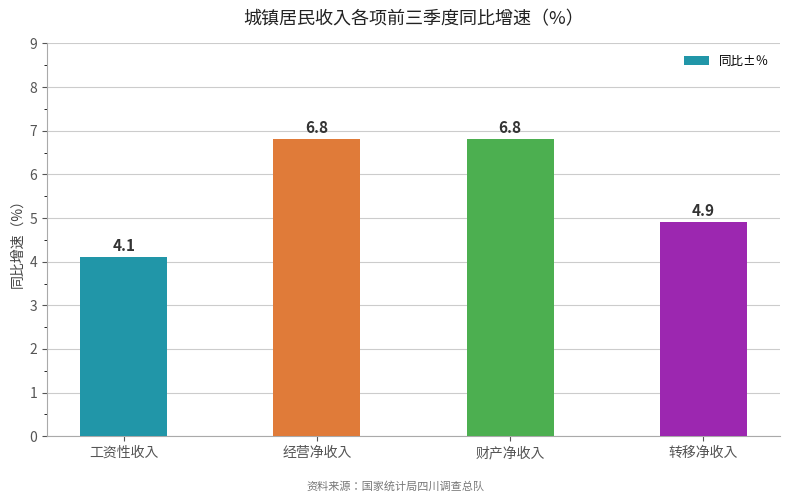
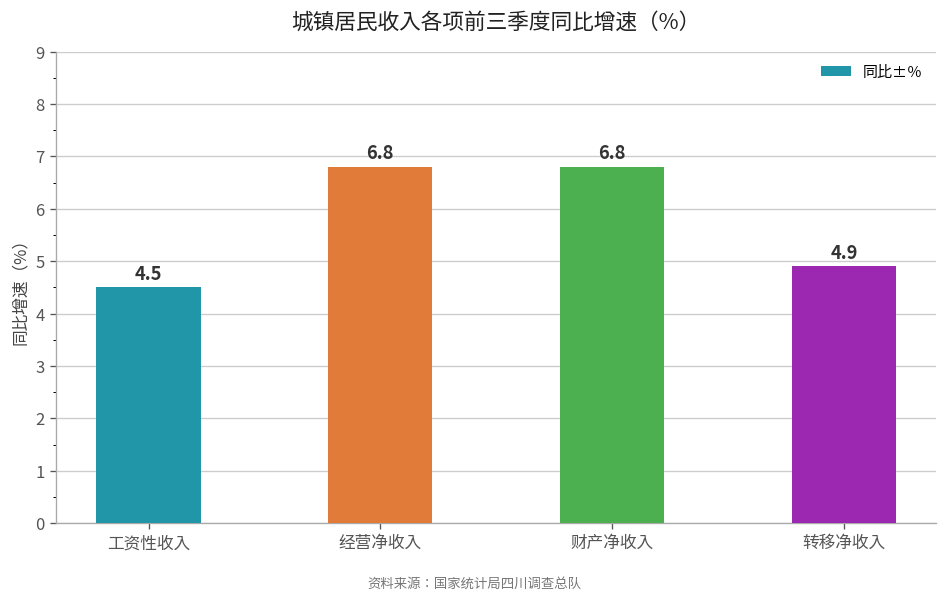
  {
-   "工资性收入": 4.1,
+   "工资性收入": 4.5,
    "经营净收入": 6.8,
    "财产净收入": 6.8,
    "转移净收入": 4.9
  }
